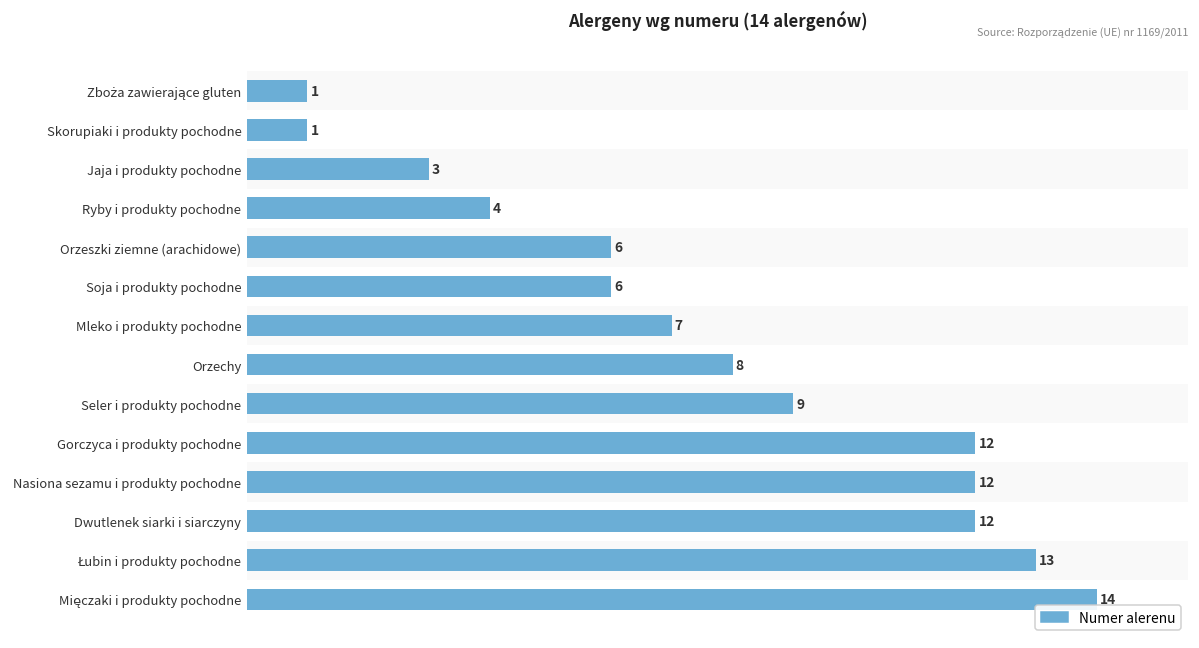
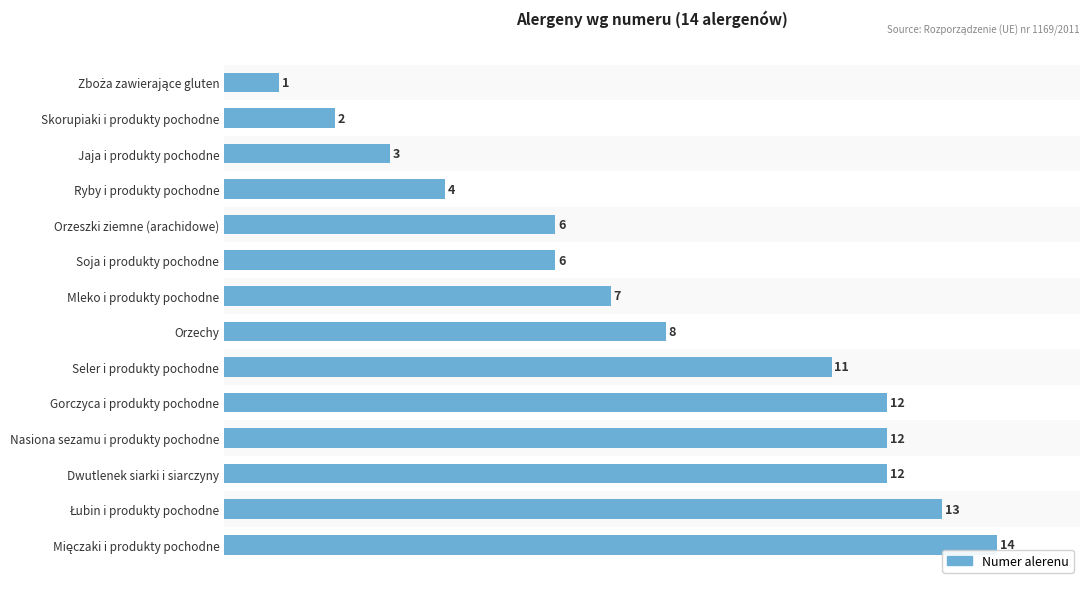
  {
    "Zboża zawierające gluten": 1,
-   "Skorupiaki i produkty pochodne": 1,
+   "Skorupiaki i produkty pochodne": 2,
    "Jaja i produkty pochodne": 3,
    "Ryby i produkty pochodne": 4,
    "Orzeszki ziemne (arachidowe)": 6,
    "Soja i produkty pochodne": 6,
    "Mleko i produkty pochodne": 7,
    "Orzechy": 8,
-   "Seler i produkty pochodne": 9,
+   "Seler i produkty pochodne": 11,
    "Gorczyca i produkty pochodne": 12,
    "Nasiona sezamu i produkty pochodne": 12,
    "Dwutlenek siarki i siarczyny": 12,
    "Łubin i produkty pochodne": 13
  }
